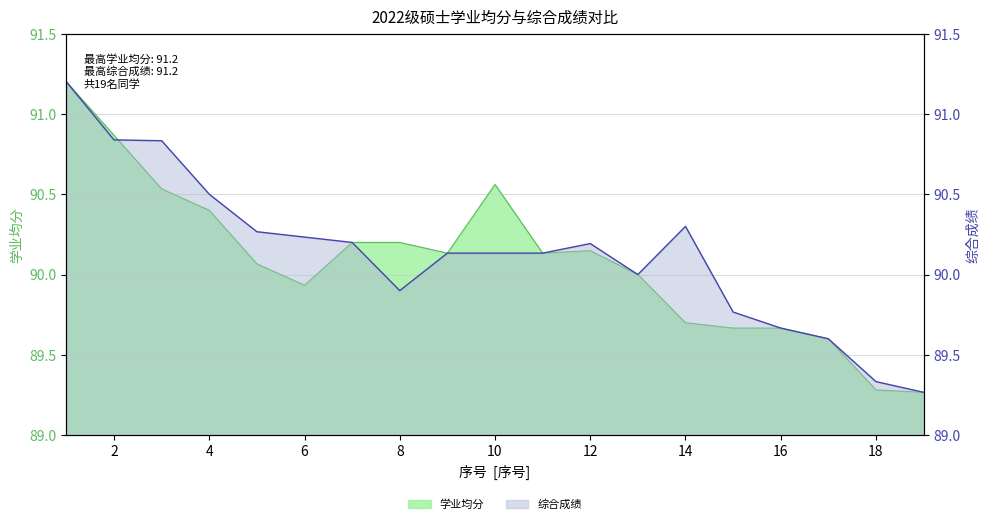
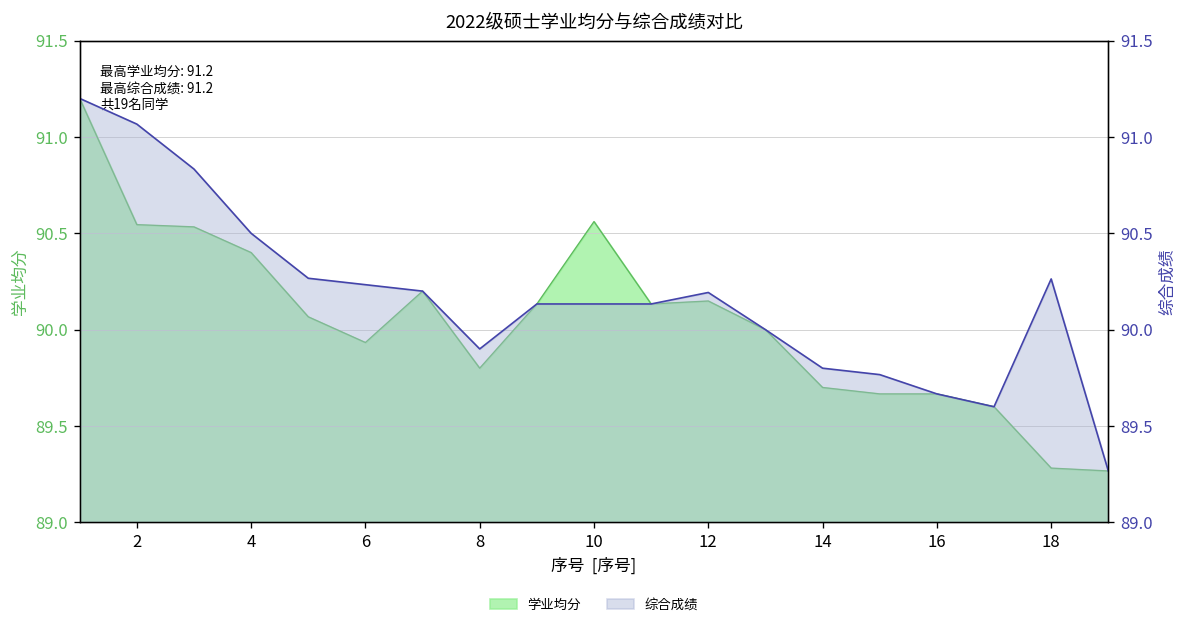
  {
    "学业均分": {
-     "2": 90.87,
+     "2": 90.54,
      "4": 90.40,
      "6": 89.93,
-     "8": 90.2,
+     "8": 89.8,
      "10": 90.56,
      "12": 90.15,
      "14": 89.70,
      "16": 89.67,
      "18": 89.28
    },
    "综合成绩": {
-     "2": 90.84,
+     "2": 91.07,
      "4": 90.50,
      "6": 90.23,
      "8": 89.90,
      "10": 90.13,
      "12": 90.19,
-     "14": 90.3,
+     "14": 89.8,
      "16": 89.67,
-     "18": 89.33
+     "18": 90.26
    }
  }
